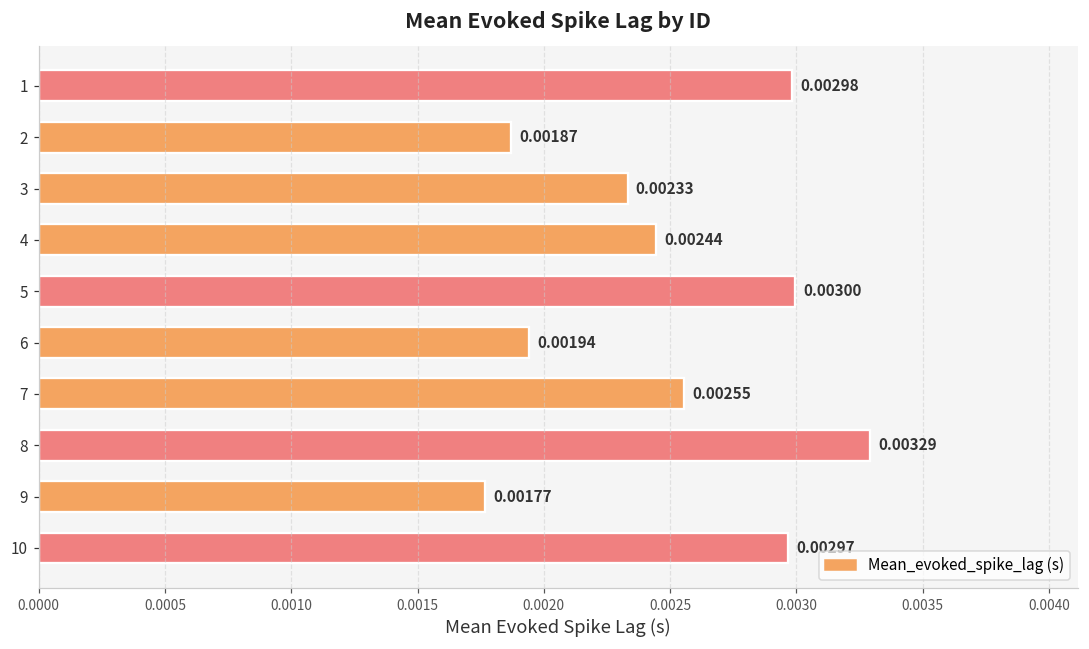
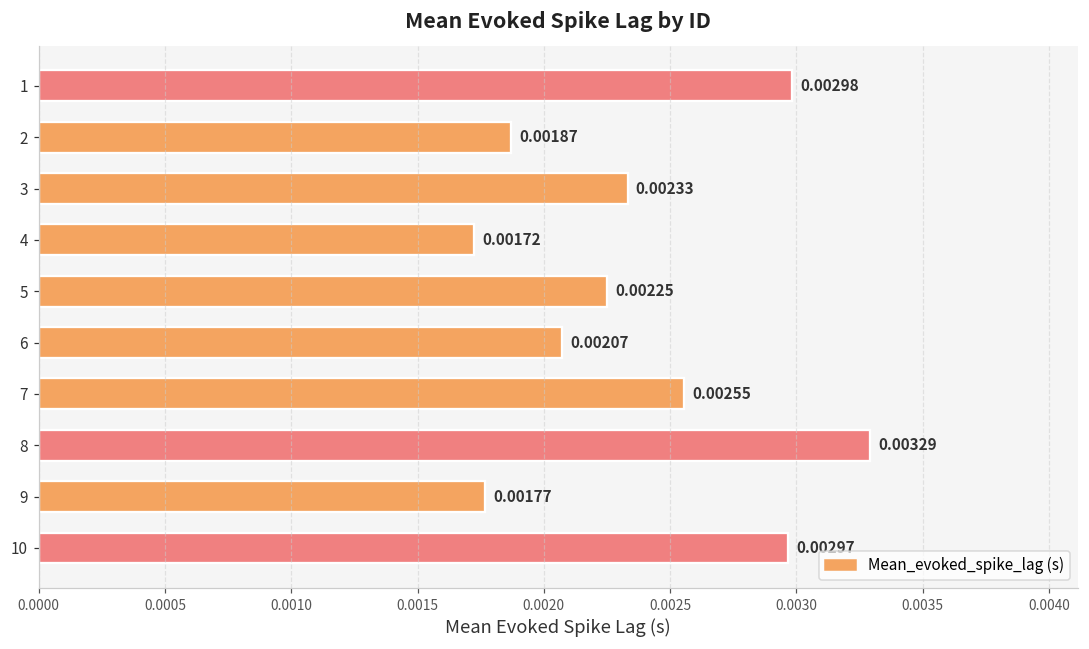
  {
    "1": 0.00298,
    "2": 0.00187,
    "3": 0.00233,
-   "4": 0.00244,
-   "5": 0.00300,
-   "6": 0.00194,
+   "4": 0.00172,
+   "5": 0.00225,
+   "6": 0.00207,
    "7": 0.00255,
    "8": 0.00329,
    "9": 0.00177
  }
